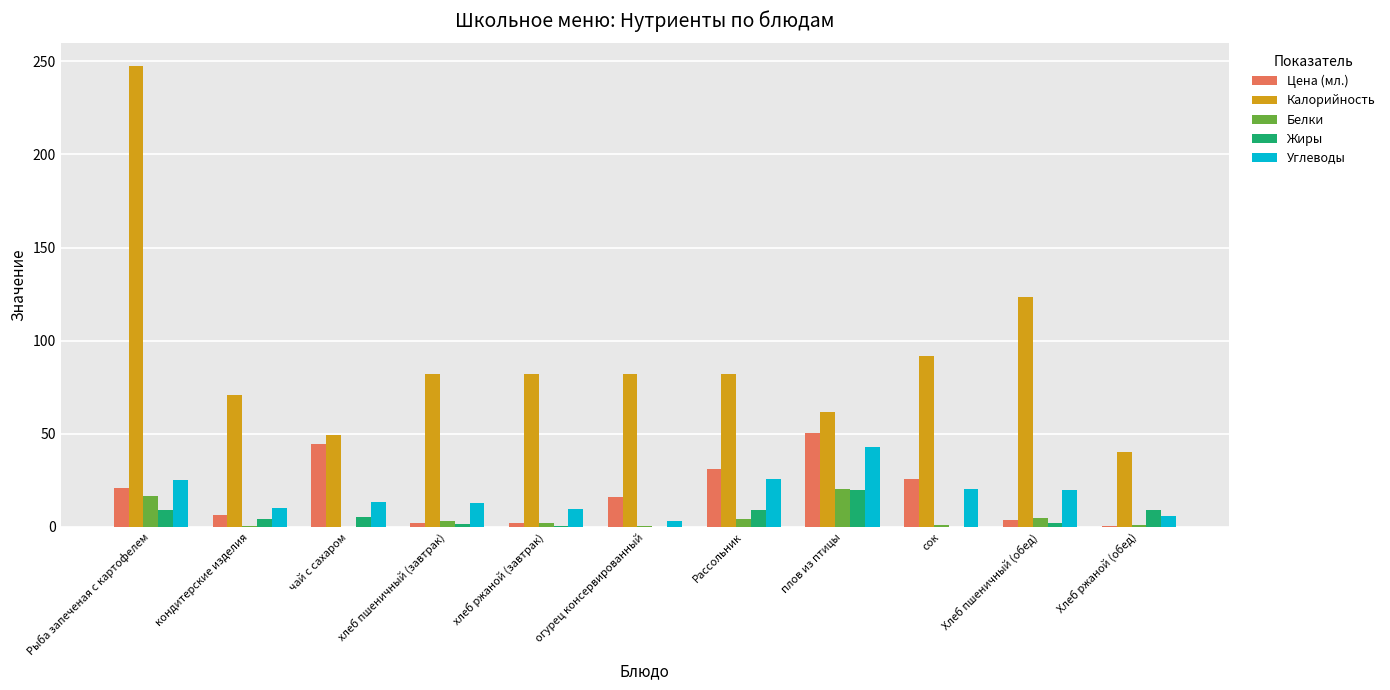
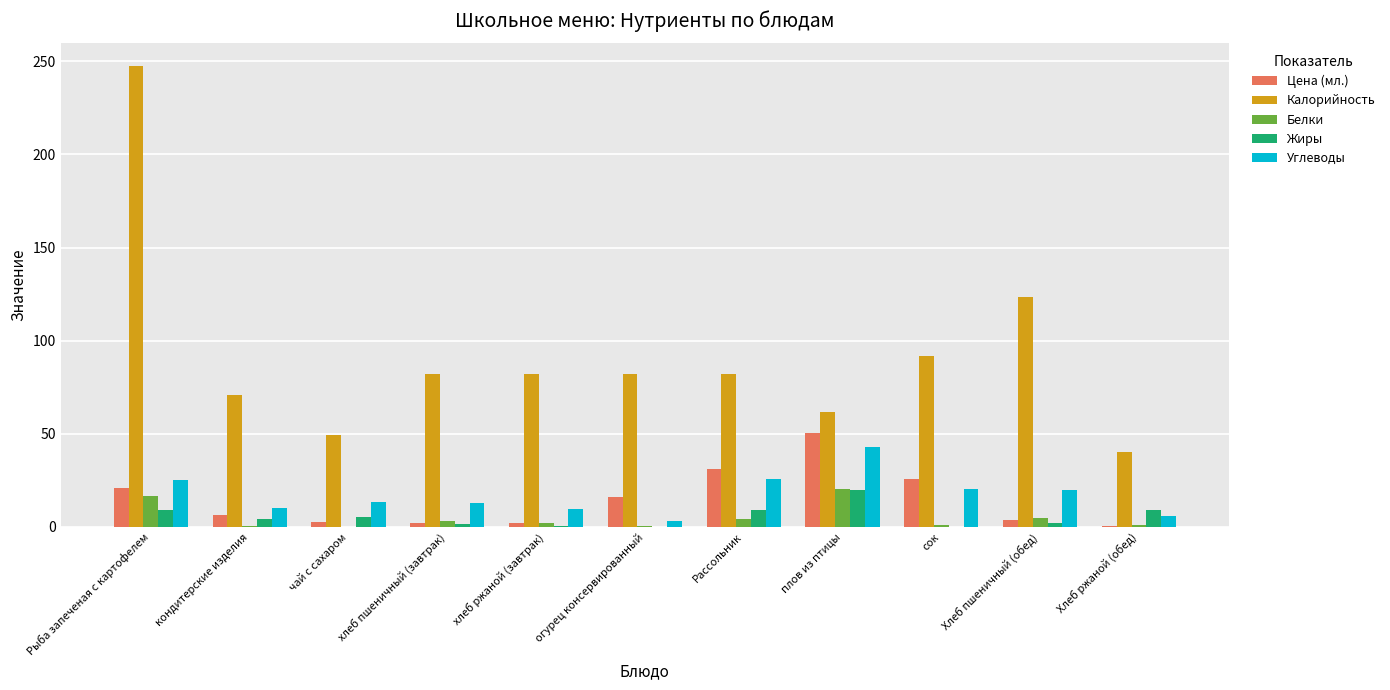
  {
    "Цена (мл.)": {
      "Рыба запеченая с картофелем": 21,
      "кондитерские изделия": 7,
-     "чай с сахаром": 45,
+     "чай с сахаром": 2,
      "хлеб пшеничный (завтрак)": 2,
      "хлеб ржаной (завтрак)": 2,
      "огурец консервированный": 16,
      "Рассольник": 31,
      "плов из птицы": 50,
      "сок": 26,
      "Хлеб пшеничный (обед)": 4
    },
    "Калорийность": {
      "Рыба запеченая с картофелем": 247,
      "кондитерские изделия": 71,
      "чай с сахаром": 50,
      "хлеб пшеничный (завтрак)": 82,
      "хлеб ржаной (завтрак)": 82,
      "огурец консервированный": 82,
      "Рассольник": 82,
      "плов из птицы": 62,
      "сок": 92,
      "Хлеб пшеничный (обед)": 123,
      "Хлеб ржаной (обед)": 40
    },
    "Белки": {
      "Рыба запеченая с картофелем": 16,
      "хлеб пшеничный (завтрак)": 3,
      "хлеб ржаной (завтрак)": 2,
      "Рассольник": 4,
      "плов из птицы": 20,
      "Хлеб пшеничный (обед)": 5
    },
    "Жиры": {
      "Рыба запеченая с картофелем": 9,
      "кондитерские изделия": 5,
      "чай с сахаром": 5,
      "хлеб пшеничный (завтрак)": 1,
      "Рассольник": 9,
      "плов из птицы": 20,
      "Хлеб пшеничный (обед)": 2,
      "Хлеб ржаной (обед)": 9
    },
    "Углеводы": {
      "Рыба запеченая с картофелем": 25,
      "кондитерские изделия": 10,
      "чай с сахаром": 14,
      "хлеб пшеничный (завтрак)": 13,
      "хлеб ржаной (завтрак)": 9,
      "огурец консервированный": 3,
      "Рассольник": 26,
      "плов из птицы": 43,
      "сок": 20,
      "Хлеб пшеничный (обед)": 20,
      "Хлеб ржаной (обед)": 6
    }
  }
